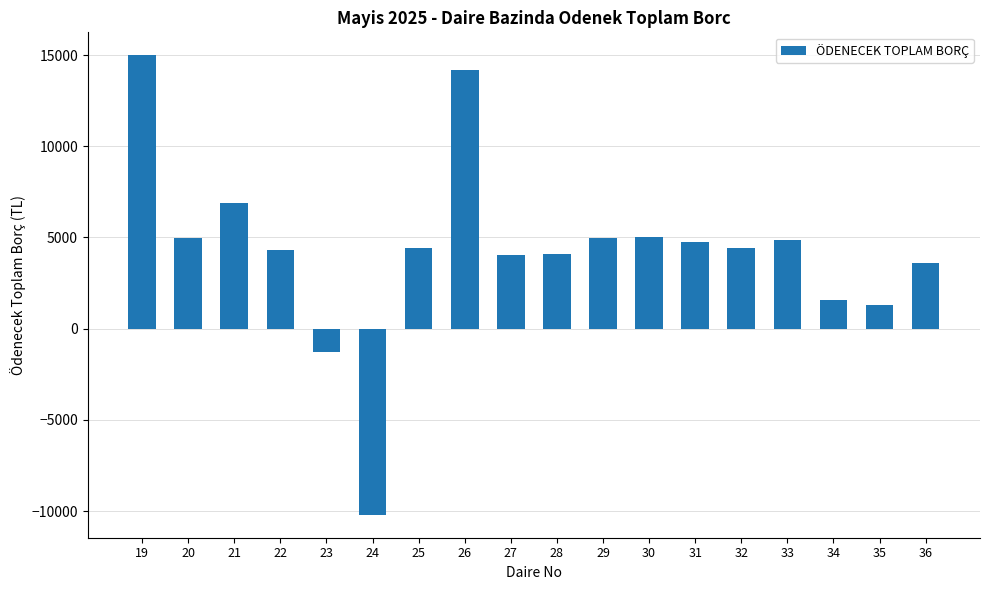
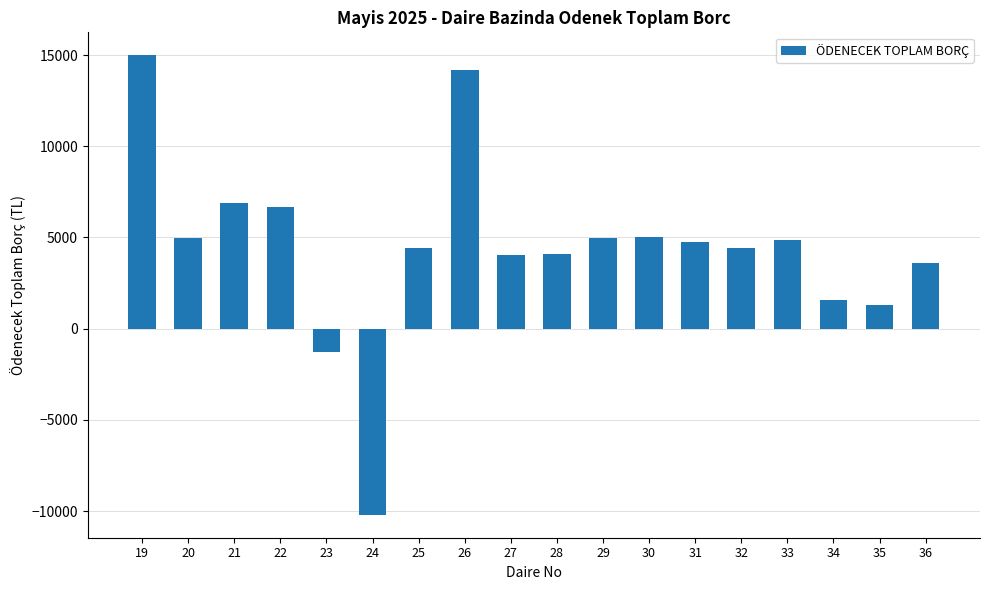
  {
    "19": 15000,
    "20": 5000,
    "21": 6900,
-   "22": 4300,
+   "22": 6700,
    "23": -1300,
    "24": -10200,
    "25": 4400,
    "26": 14200,
    "27": 4100,
    "28": 4100,
    "29": 5000,
    "30": 5000,
    "31": 4700,
    "32": 4400,
    "33": 4900,
    "34": 1600,
    "35": 1300,
    "36": 3600
  }
